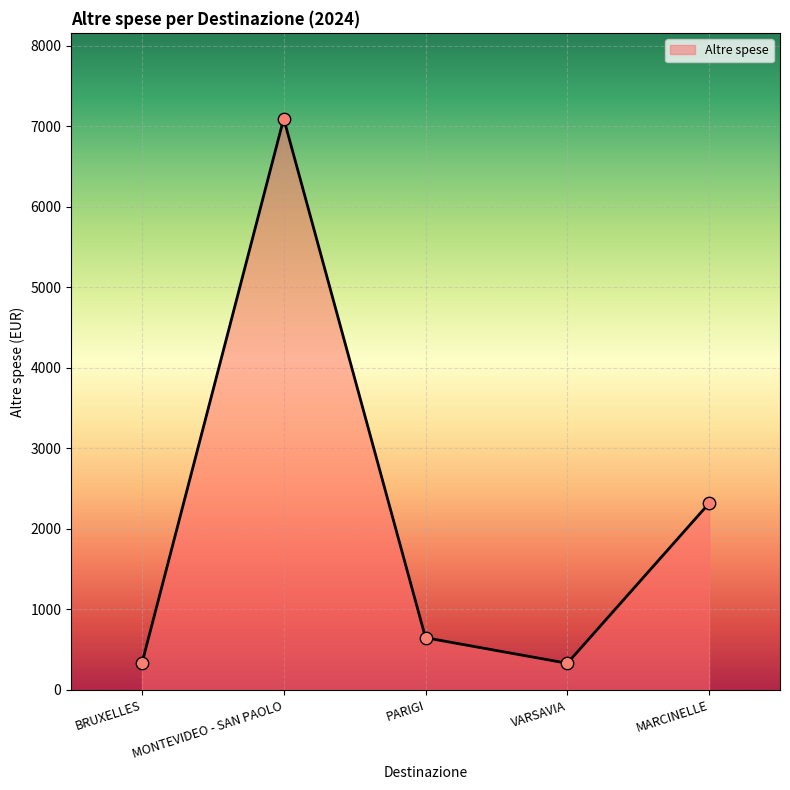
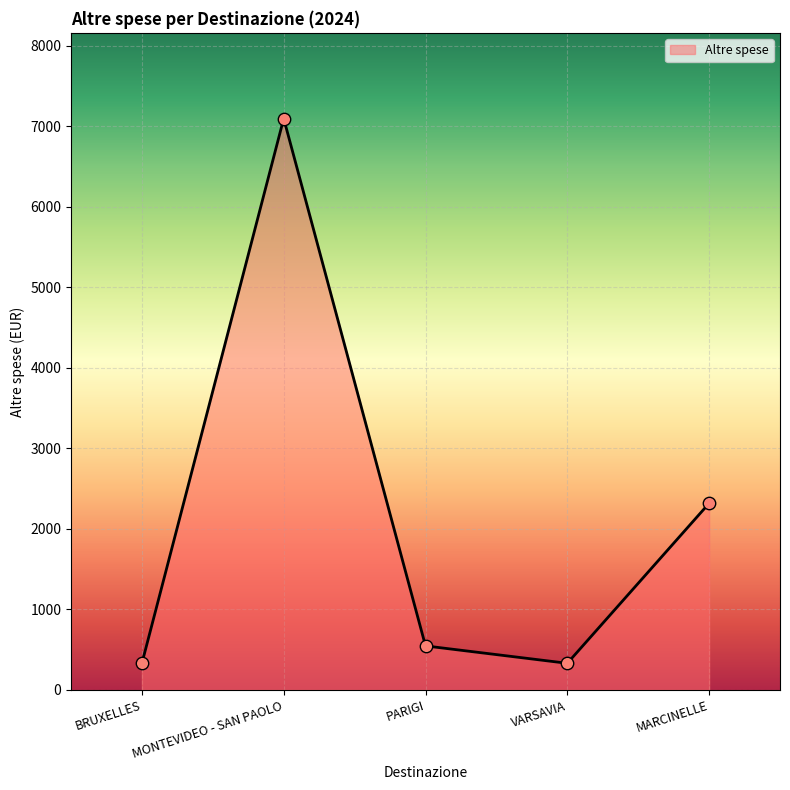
  {
    "BRUXELLES": 300,
    "MONTEVIDEO - SAN PAOLO": 7100,
-   "PARIGI": 600,
+   "PARIGI": 500,
    "VARSAVIA": 300,
    "MARCINELLE": 2300
  }
